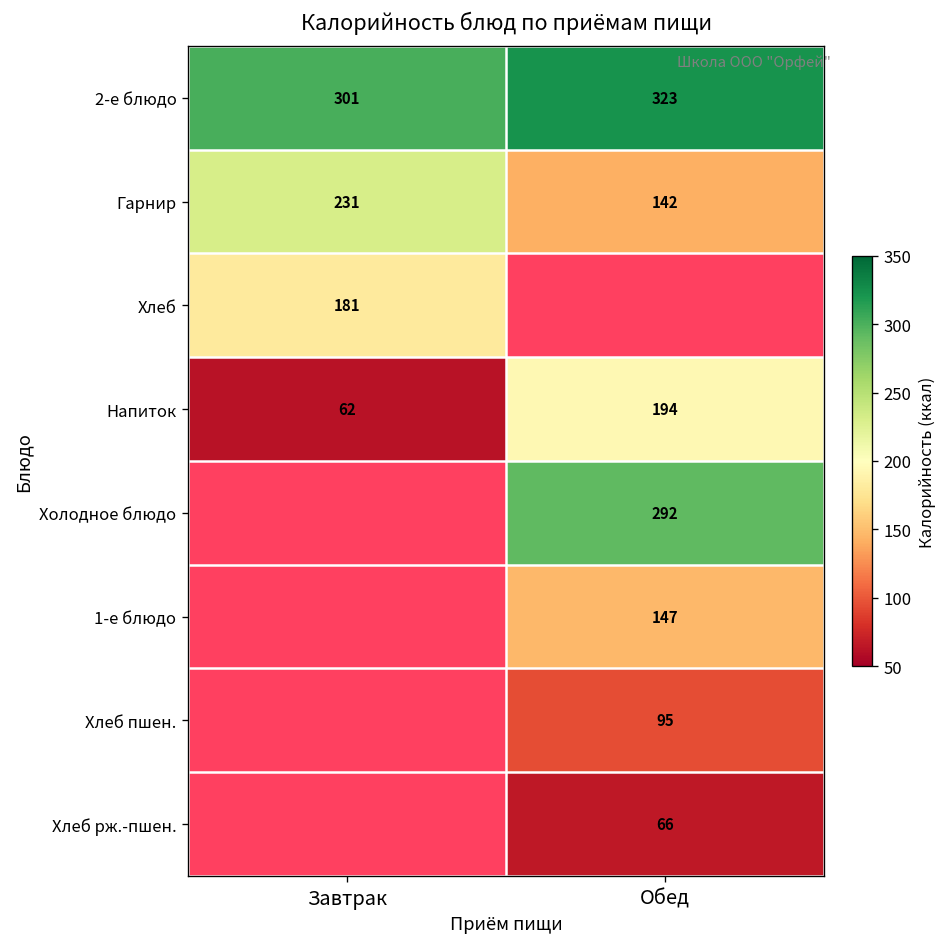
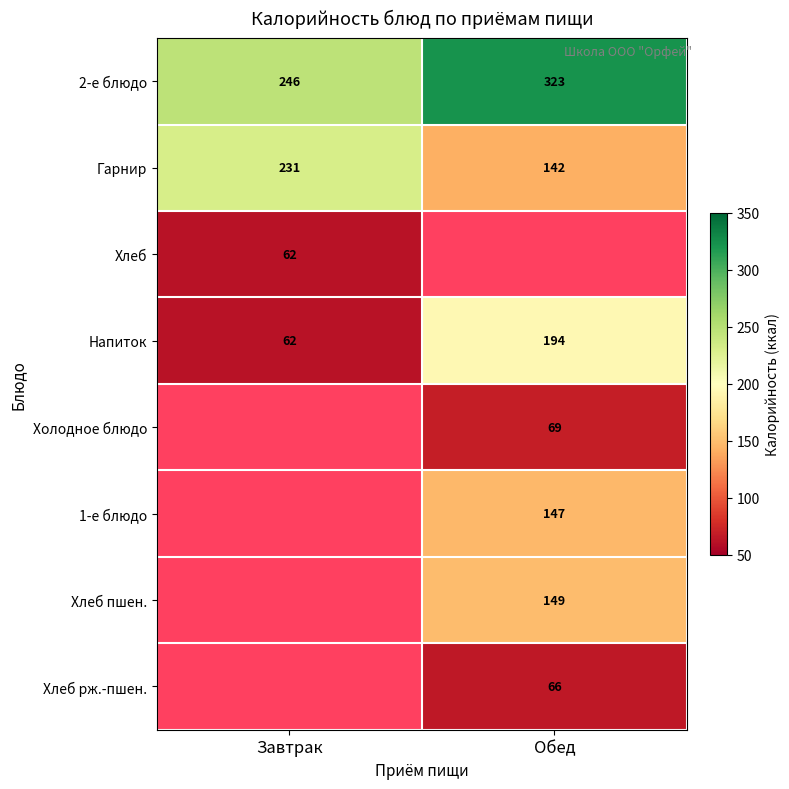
  {
    "2-е блюдо": {
-     "Завтрак": 301
+     "Завтрак": 246
    },
    "Гарнир": {
      "Завтрак": 231,
      "Обед": 142
    },
    "Хлеб": {
-     "Завтрак": 181
+     "Завтрак": 62
    },
    "Напиток": {
      "Завтрак": 62,
      "Обед": 194
    },
    "Холодное блюдо": {
-     "Обед": 292
+     "Обед": 69
    },
    "1-е блюдо": {
      "Обед": 147
    },
    "Хлеб пшен.": {
-     "Обед": 95
+     "Обед": 149
    },
    "Хлеб рж.-пшен.": {
      "Обед": 66
    }
  }
